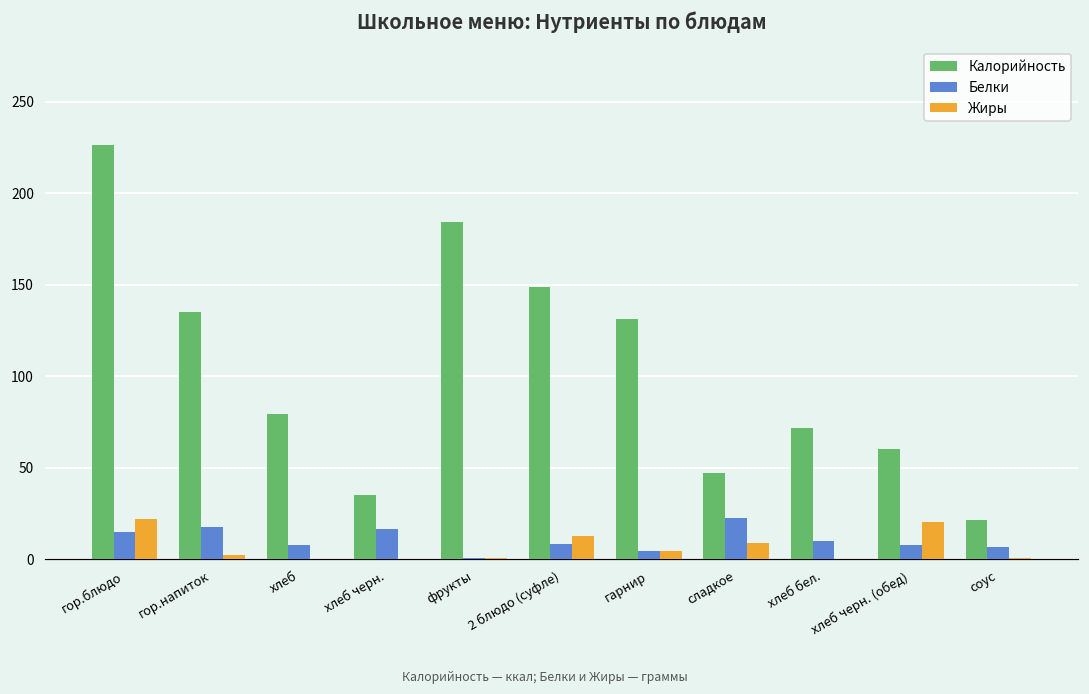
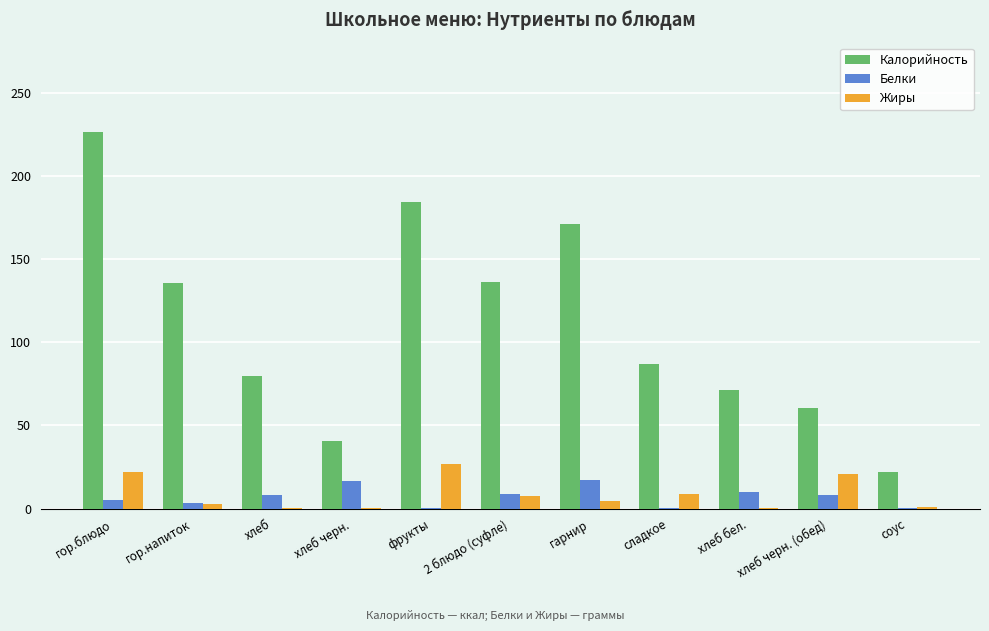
  {
    "Калорийность": {
      "гор.блюдо": 226,
      "гор.напиток": 135,
      "хлеб": 79,
-     "хлеб черн.": 35,
+     "хлеб черн.": 40,
      "фрукты": 185,
-     "2 блюдо (суфле)": 149,
-     "гарнир": 131,
-     "сладкое": 47,
+     "2 блюдо (суфле)": 136,
+     "гарнир": 171,
+     "сладкое": 87,
      "хлеб бел.": 72,
      "хлеб черн. (обед)": 61,
      "соус": 22
    },
    "Белки": {
-     "гор.блюдо": 15,
-     "гор.напиток": 18,
+     "гор.блюдо": 5,
+     "гор.напиток": 3,
      "хлеб": 8,
      "хлеб черн.": 17,
      "2 блюдо (суфле)": 9,
-     "гарнир": 4,
-     "сладкое": 22,
+     "гарнир": 17,
+     "сладкое": 0,
      "хлеб бел.": 10,
      "хлеб черн. (обед)": 8,
-     "соус": 7
+     "соус": 0
    },
    "Жиры": {
      "гор.блюдо": 22,
      "гор.напиток": 3,
-     "фрукты": 1,
-     "2 блюдо (суфле)": 13,
+     "фрукты": 27,
+     "2 блюдо (суфле)": 8,
      "гарнир": 4,
      "сладкое": 9,
      "хлеб черн. (обед)": 21
    }
  }
